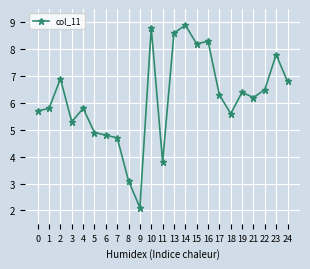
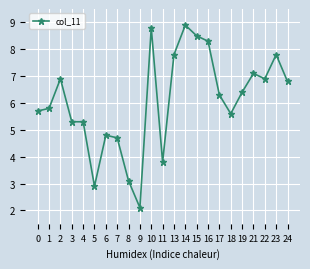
  {
    "0": 5.7,
    "1": 5.8,
    "2": 6.9,
    "3": 5.3,
-   "4": 5.8,
-   "5": 4.9,
+   "4": 5.3,
+   "5": 2.9,
    "6": 4.8,
    "7": 4.7,
    "8": 3.1,
    "9": 2.1,
    "10": 8.8,
    "11": 3.8,
-   "13": 8.6,
+   "13": 7.8,
    "14": 8.9,
-   "15": 8.2,
+   "15": 8.5,
    "16": 8.3,
    "17": 6.3,
    "18": 5.6,
    "19": 6.4,
-   "21": 6.2,
-   "22": 6.5,
+   "21": 7.1,
+   "22": 6.9,
    "23": 7.8,
    "24": 6.8
  }
